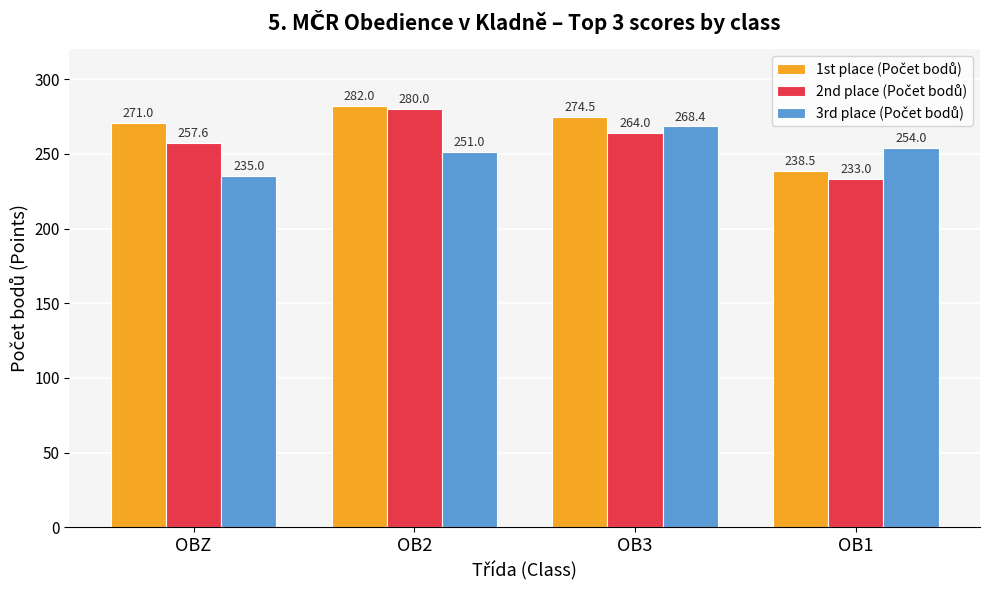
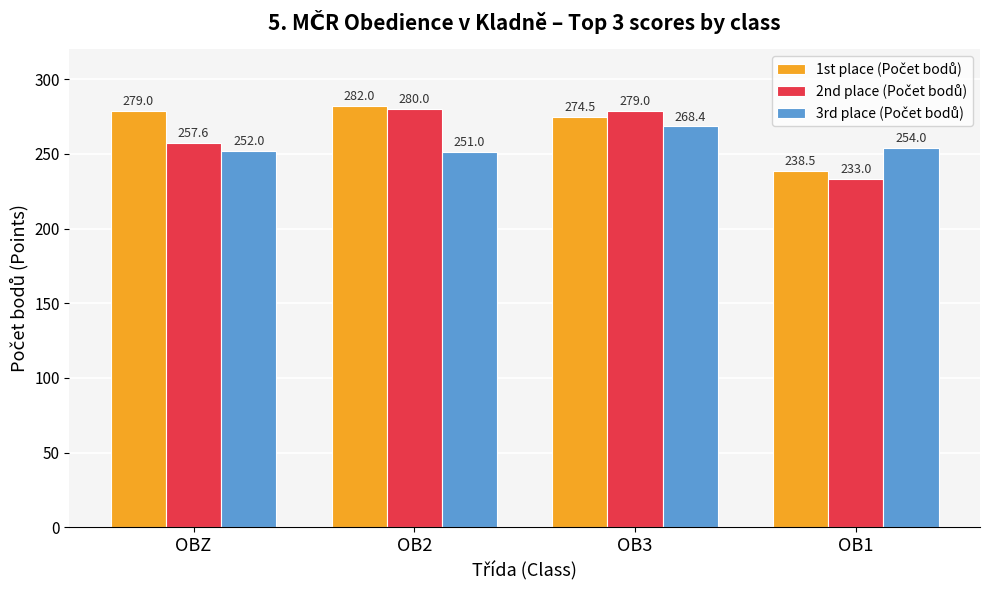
  {
    "1st place (Počet bodů)": {
-     "OBZ": 271.0,
+     "OBZ": 279.0,
      "OB2": 282.0,
      "OB3": 274.5,
      "OB1": 238.5
    },
    "2nd place (Počet bodů)": {
      "OBZ": 257.6,
      "OB2": 280.0,
-     "OB3": 264.0,
+     "OB3": 279.0,
      "OB1": 233.0
    },
    "3rd place (Počet bodů)": {
-     "OBZ": 235.0,
+     "OBZ": 252.0,
      "OB2": 251.0,
      "OB3": 268.4,
      "OB1": 254.0
    }
  }
